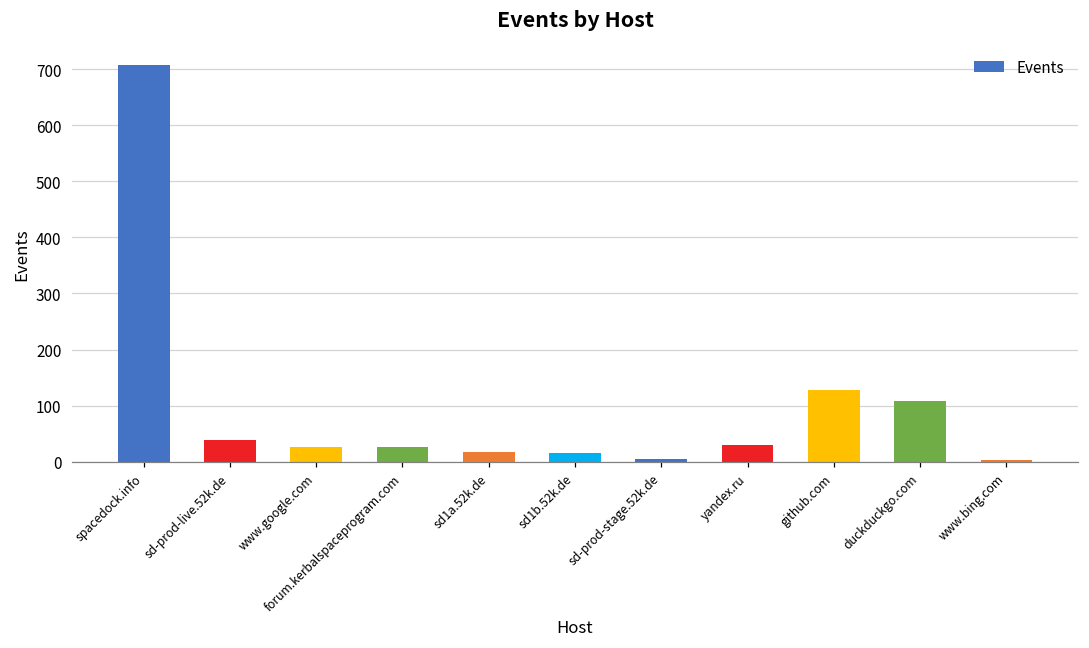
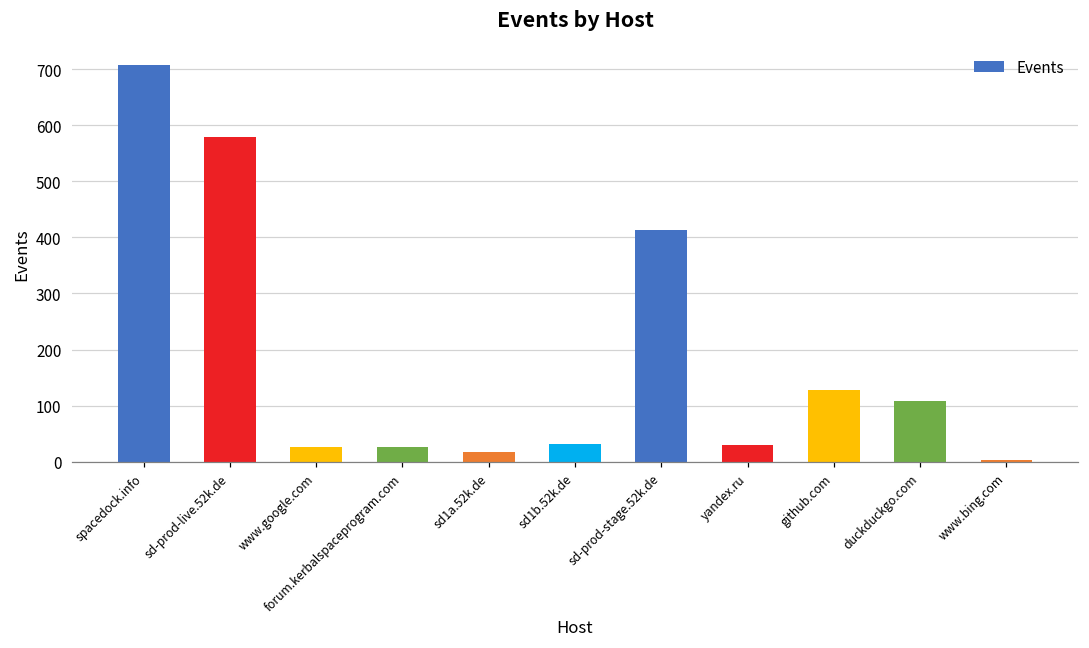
  {
    "spacedock.info": 710,
-   "sd-prod-live.52k.de": 40,
+   "sd-prod-live.52k.de": 580,
    "www.google.com": 30,
    "forum.kerbalspaceprogram.com": 30,
    "sd1a.52k.de": 20,
-   "sd1b.52k.de": 20,
-   "sd-prod-stage.52k.de": 10,
+   "sd1b.52k.de": 30,
+   "sd-prod-stage.52k.de": 410,
    "yandex.ru": 30,
    "github.com": 130,
    "duckduckgo.com": 110
  }
